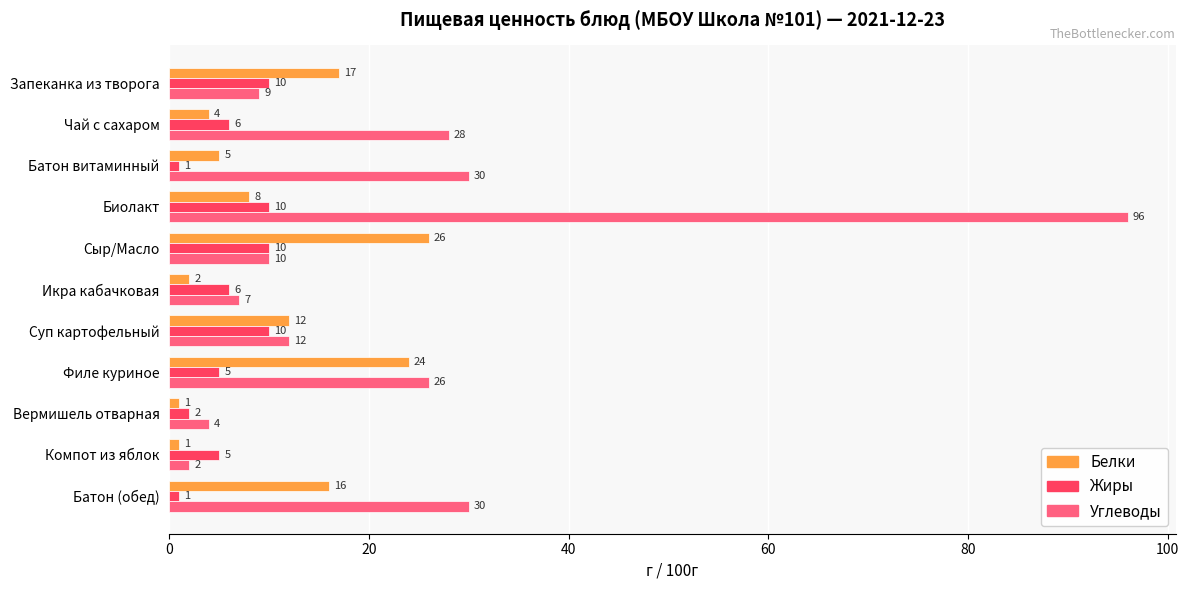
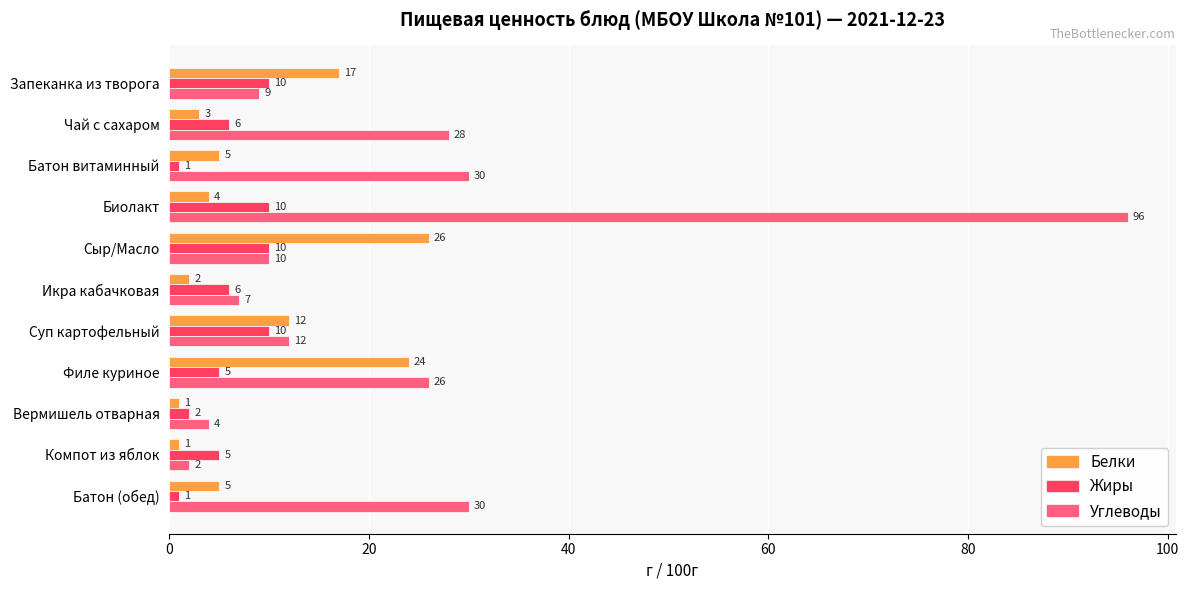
  {
    "Белки": {
      "Запеканка из творога": 17,
-     "Чай с сахаром": 4,
+     "Чай с сахаром": 3,
      "Батон витаминный": 5,
-     "Биолакт": 8,
+     "Биолакт": 4,
      "Сыр/Масло": 26,
      "Икра кабачковая": 2,
      "Суп картофельный": 12,
      "Филе куриное": 24,
      "Вермишель отварная": 1,
      "Компот из яблок": 1,
-     "Батон (обед)": 16
+     "Батон (обед)": 5
    }
  }
